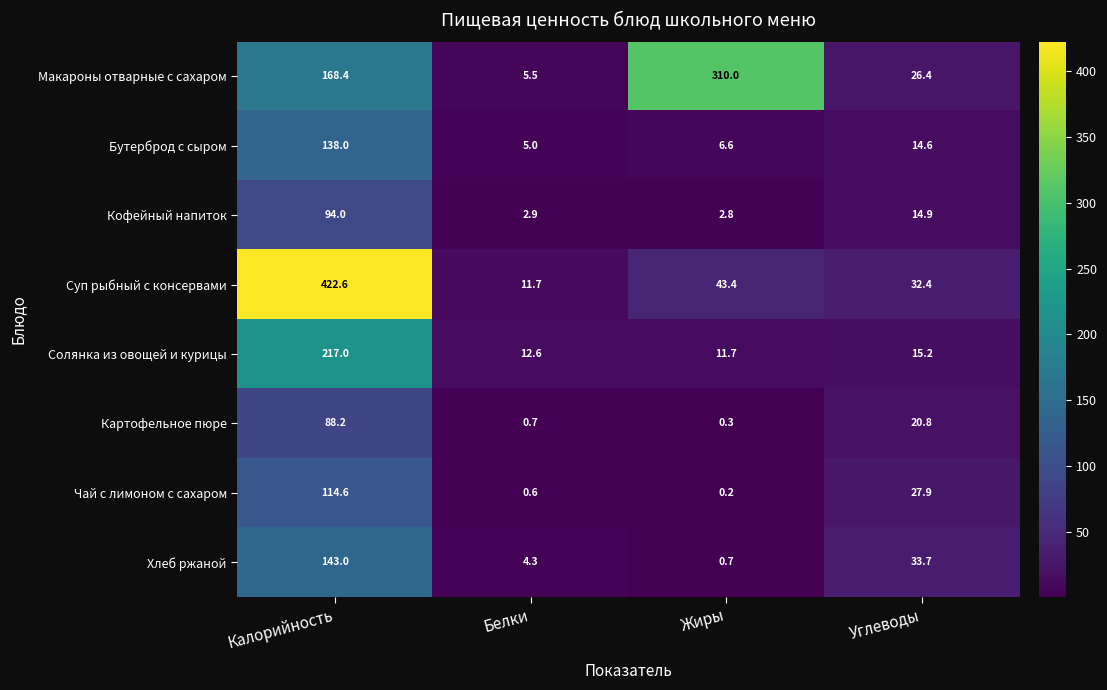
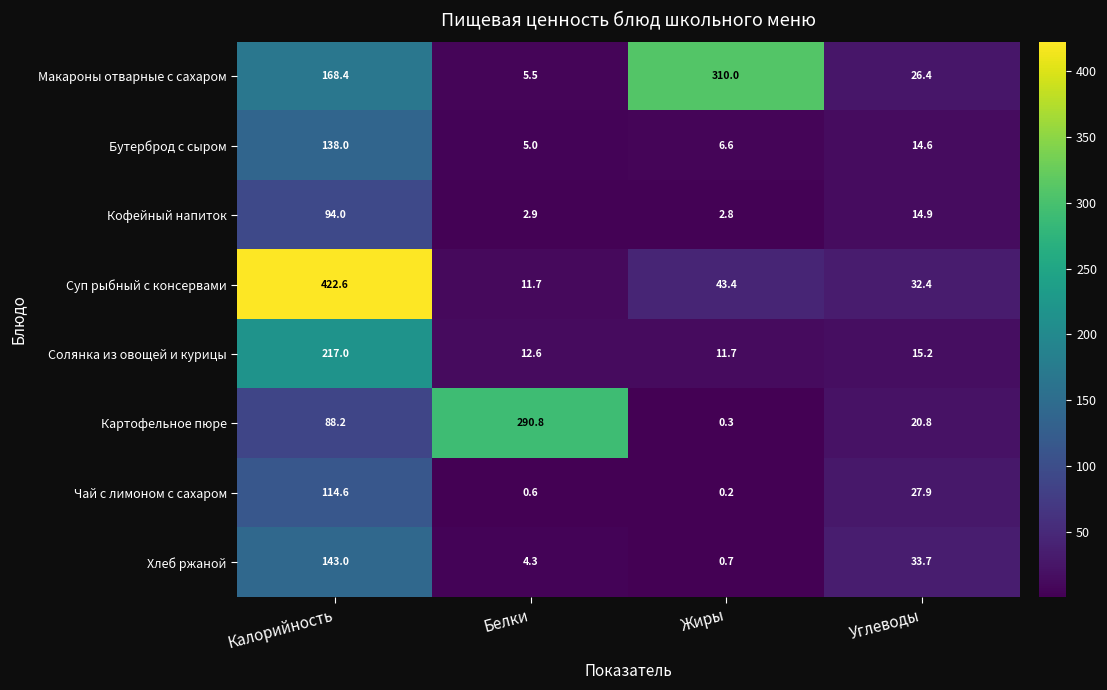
  {
    "Макароны отварные с сахаром": {
      "Калорийность": 168.4,
      "Белки": 5.5,
      "Жиры": 310.0,
      "Углеводы": 26.4
    },
    "Бутерброд с сыром": {
      "Калорийность": 138.0,
      "Белки": 5.0,
      "Жиры": 6.6,
      "Углеводы": 14.6
    },
    "Кофейный напиток": {
      "Калорийность": 94.0,
      "Белки": 2.9,
      "Жиры": 2.8,
      "Углеводы": 14.9
    },
    "Суп рыбный с консервами": {
      "Калорийность": 422.6,
      "Белки": 11.7,
      "Жиры": 43.4,
      "Углеводы": 32.4
    },
    "Солянка из овощей и курицы": {
      "Калорийность": 217.0,
      "Белки": 12.6,
      "Жиры": 11.7,
      "Углеводы": 15.2
    },
    "Картофельное пюре": {
      "Калорийность": 88.2,
-     "Белки": 0.7,
+     "Белки": 290.8,
      "Жиры": 0.3,
      "Углеводы": 20.8
    },
    "Чай с лимоном с сахаром": {
      "Калорийность": 114.6,
      "Белки": 0.6,
      "Жиры": 0.2,
      "Углеводы": 27.9
    },
    "Хлеб ржаной": {
      "Калорийность": 143.0,
      "Белки": 4.3,
      "Жиры": 0.7,
      "Углеводы": 33.7
    }
  }
